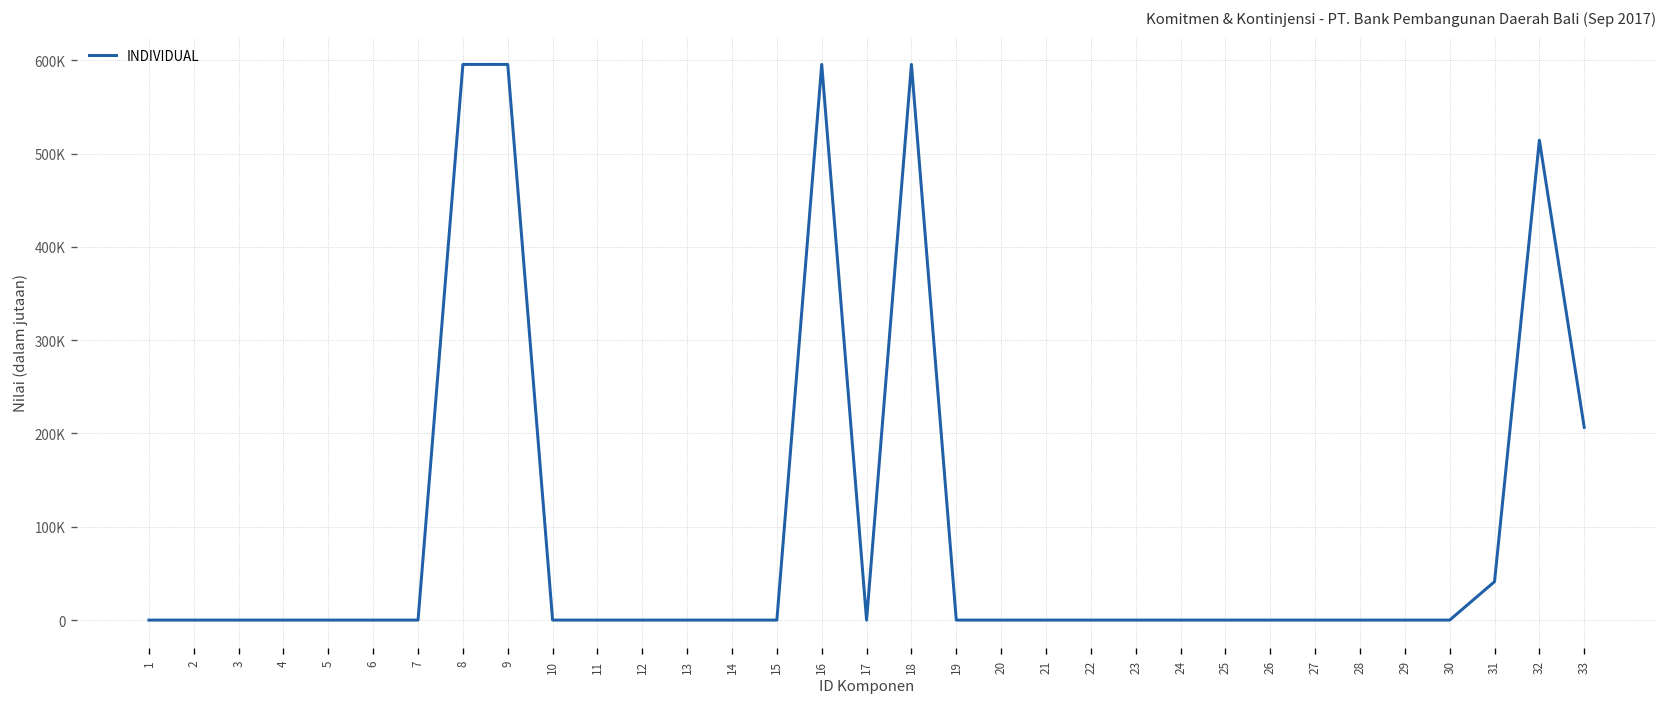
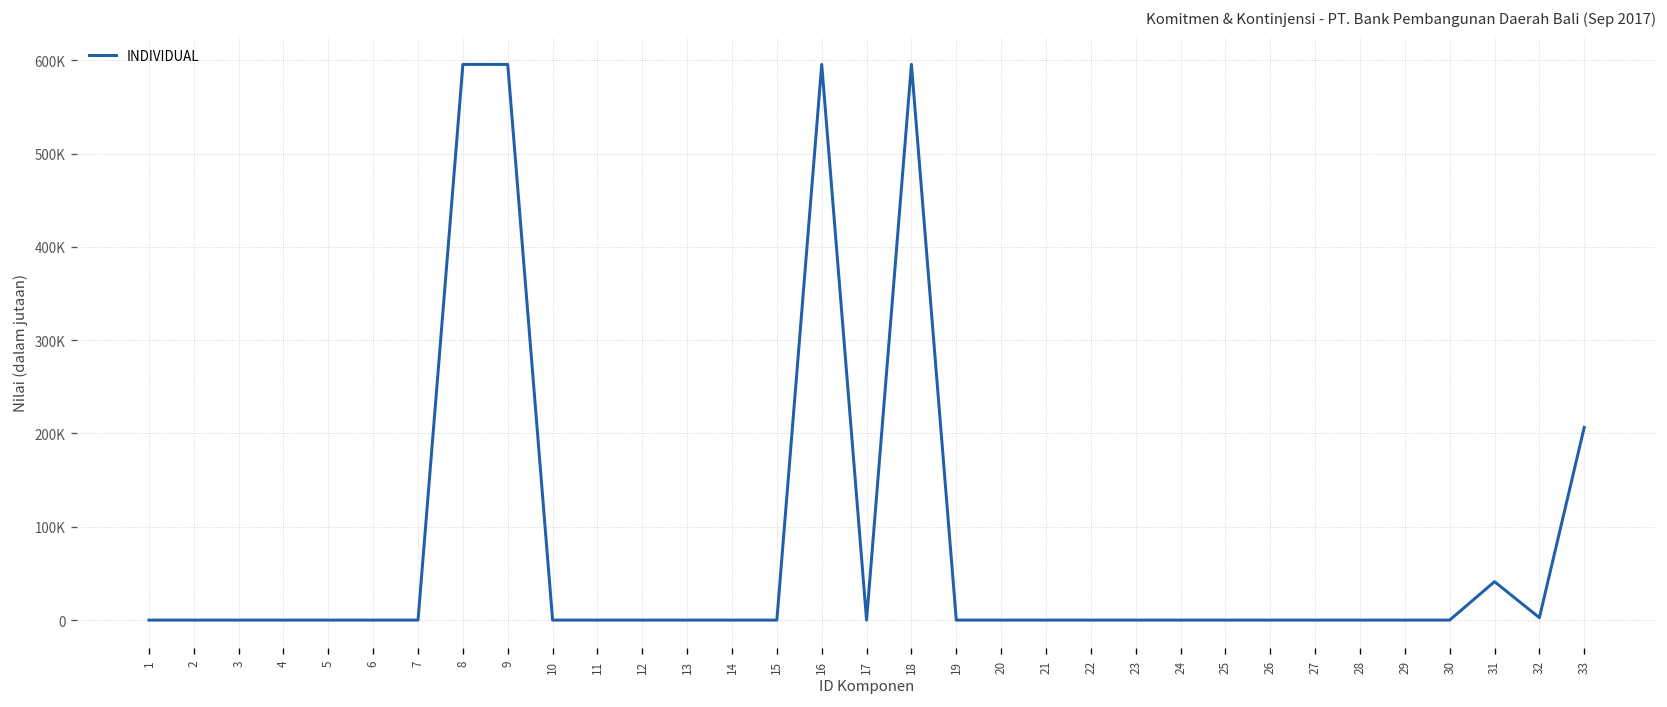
  {
    "1": 0,
    "2": 0,
    "3": 0,
    "4": 0,
    "5": 0,
    "6": 0,
    "7": 0,
    "8": 600000,
    "9": 600000,
    "10": 0,
    "11": 0,
    "12": 0,
    "13": 0,
    "14": 0,
    "15": 0,
    "16": 600000,
    "17": 0,
    "18": 600000,
    "19": 0,
    "20": 0,
    "21": 0,
    "22": 0,
    "23": 0,
    "24": 0,
    "25": 0,
    "26": 0,
    "27": 0,
    "28": 0,
    "29": 0,
    "30": 0,
    "31": 40000,
-   "32": 510000,
+   "32": 0,
    "33": 210000
  }
